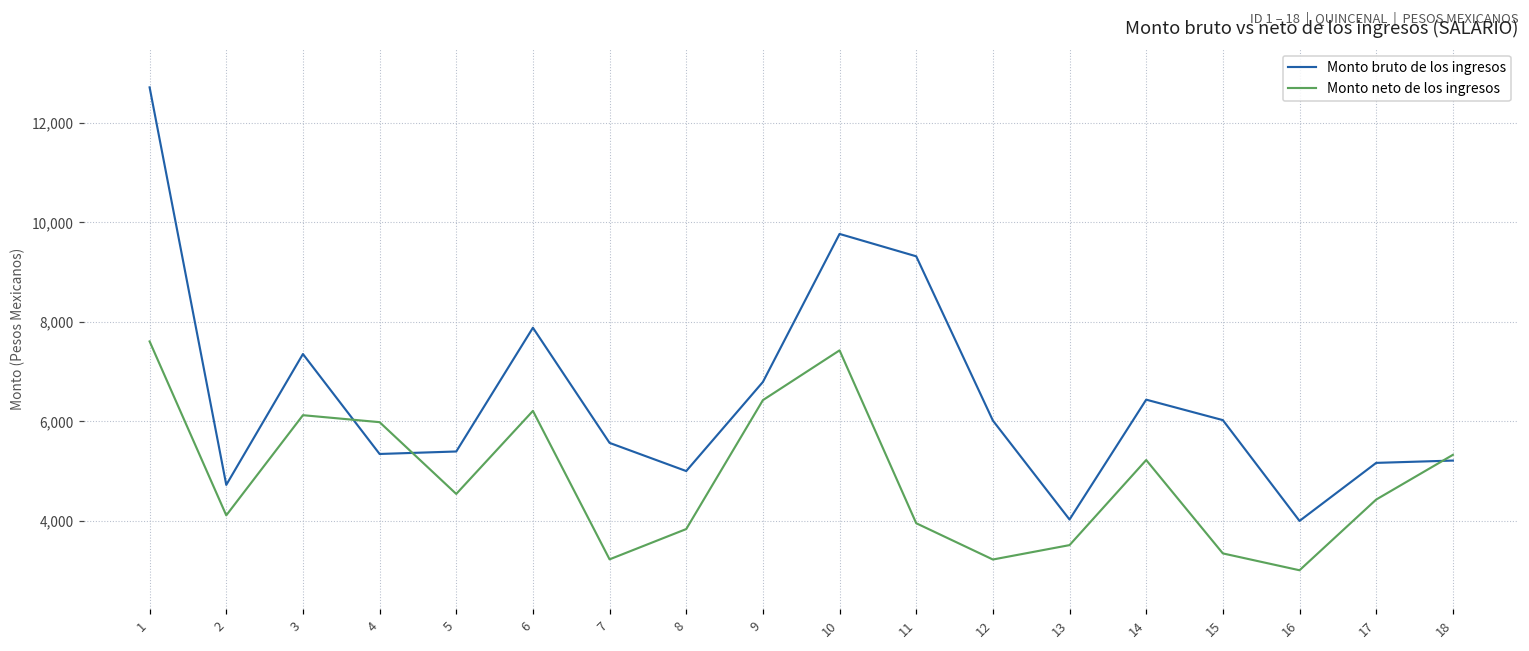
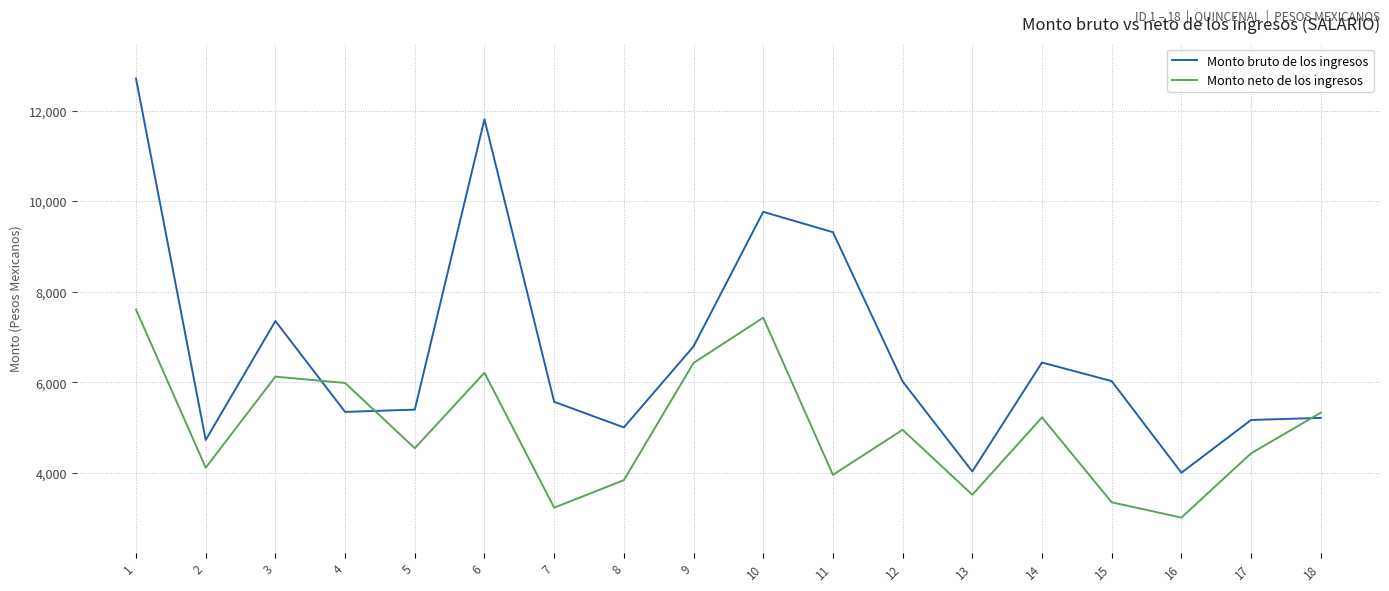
  {
    "Monto bruto de los ingresos": {
      "1": "12,700",
      "2": "4,700",
      "3": "7,400",
      "4": "5,300",
      "5": "5,400",
-     "6": "7,900",
+     "6": "11,800",
      "7": "5,600",
      "8": "5,000",
      "9": "6,800",
      "10": "9,800",
      "11": "9,300",
      "12": "6,000",
      "13": "4,000",
      "14": "6,400",
      "15": "6,000",
      "16": "4,000",
      "17": "5,200",
      "18": "5,200"
    },
    "Monto neto de los ingresos": {
      "1": "7,600",
      "2": "4,100",
      "3": "6,100",
      "4": "6,000",
      "5": "4,500",
      "6": "6,200",
      "7": "3,200",
      "8": "3,800",
      "9": "6,400",
      "10": "7,400",
      "11": "4,000",
-     "12": "3,200",
+     "12": "5,000",
      "13": "3,500",
      "14": "5,200",
      "15": "3,300",
      "16": "3,000",
      "17": "4,400",
      "18": "5,300"
    }
  }
